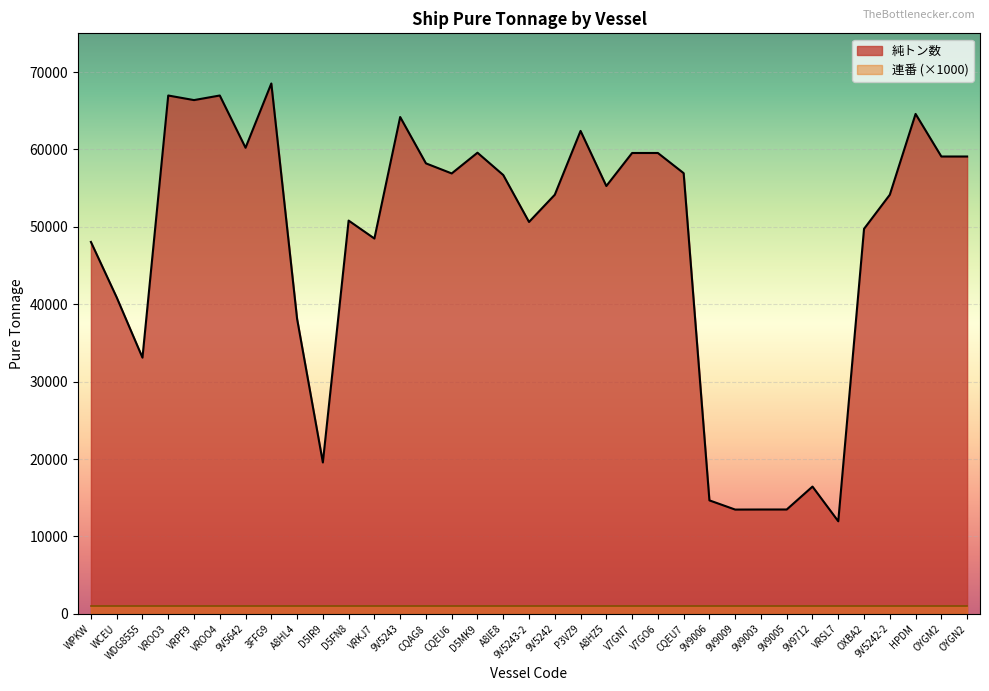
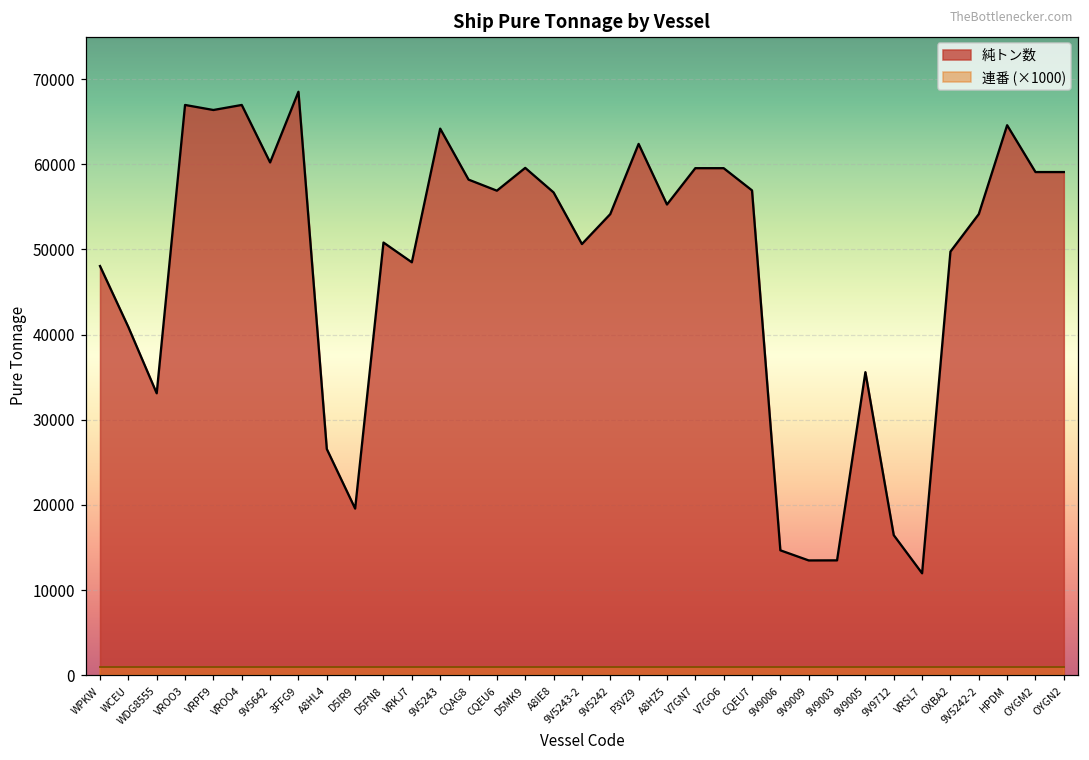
  {
    "純トン数": {
      "WPKW": 48000,
      "WCEU": 41000,
      "WDG8555": 33000,
      "VROO3": 67000,
      "VRPF9": 66000,
      "VROO4": 67000,
      "9V5642": 60000,
      "3FFG9": 69000,
-     "A8HL4": 38000,
+     "A8HL4": 27000,
      "D5IR9": 20000,
      "D5FN8": 51000,
      "VRKJ7": 48000,
      "9V5243": 64000,
      "CQAG8": 58000,
      "CQEU6": 57000,
      "D5MK9": 60000,
      "A8IE8": 57000,
      "9V5243-2": 51000,
      "9V5242": 54000,
      "P3VZ9": 62000,
      "A8HZ5": 55000,
      "V7GN7": 60000,
      "V7GO6": 60000,
      "CQEU7": 57000,
      "9V9006": 15000,
      "9V9009": 13000,
      "9V9003": 13000,
-     "9V9005": 13000,
+     "9V9005": 36000,
      "9V9712": 16000,
      "VRSL7": 12000,
      "OXBA2": 50000,
      "9V5242-2": 54000,
      "HPDM": 65000,
      "OYGM2": 59000,
      "OYGN2": 59000
    },
    "連番 (×1000)": {
      "WPKW": 1000,
      "WCEU": 1000,
      "WDG8555": 1000,
      "VROO3": 1000,
      "VRPF9": 1000,
      "VROO4": 1000,
      "9V5642": 1000,
      "3FFG9": 1000,
      "A8HL4": 1000,
      "D5IR9": 1000,
      "D5FN8": 1000,
      "VRKJ7": 1000,
      "9V5243": 1000,
      "CQAG8": 1000,
      "CQEU6": 1000,
      "D5MK9": 1000,
      "A8IE8": 1000,
      "9V5243-2": 1000,
      "9V5242": 1000,
      "P3VZ9": 1000,
      "A8HZ5": 1000,
      "V7GN7": 1000,
      "V7GO6": 1000,
      "CQEU7": 1000,
      "9V9006": 1000,
      "9V9009": 1000,
      "9V9003": 1000,
      "9V9005": 1000,
      "9V9712": 1000,
      "VRSL7": 1000,
      "OXBA2": 1000,
      "9V5242-2": 1000,
      "HPDM": 1000,
      "OYGM2": 1000,
      "OYGN2": 1000
    }
  }
